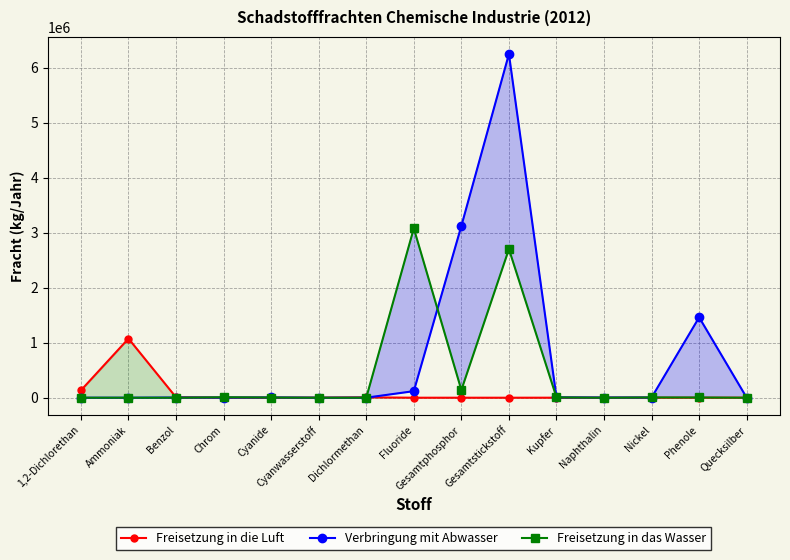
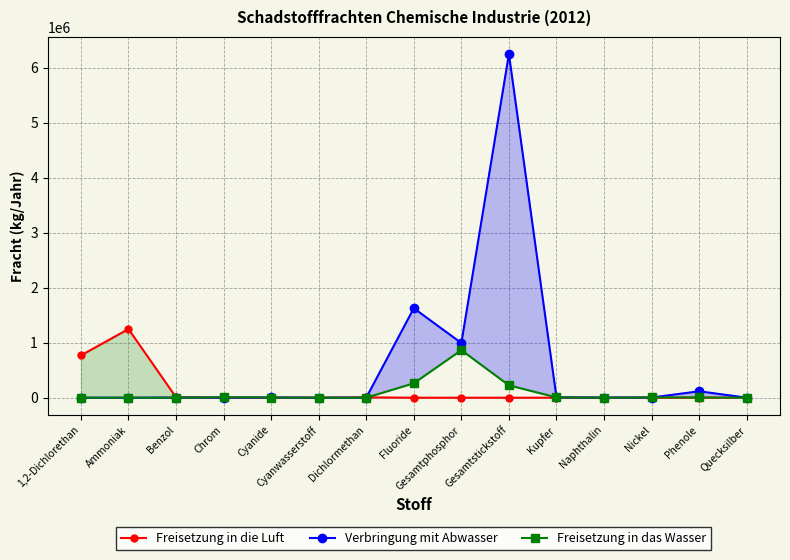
  {
    "Freisetzung in die Luft": {
-     "1,2-Dichlorethan": 100000,
-     "Ammoniak": 1100000,
+     "1,2-Dichlorethan": 800000,
+     "Ammoniak": 1200000,
      "Fluoride": 0,
      "Gesamtphosphor": 0,
      "Gesamtstickstoff": 0
    },
    "Verbringung mit Abwasser": {
-     "Fluoride": 100000,
-     "Gesamtphosphor": 3100000,
+     "Fluoride": 1600000,
+     "Gesamtphosphor": 1000000,
      "Gesamtstickstoff": 6200000,
-     "Phenole": 1500000
+     "Phenole": 100000
    },
    "Freisetzung in das Wasser": {
-     "Fluoride": 3100000,
-     "Gesamtphosphor": 100000,
-     "Gesamtstickstoff": 2700000
+     "Fluoride": 300000,
+     "Gesamtphosphor": 900000,
+     "Gesamtstickstoff": 200000
    }
  }
